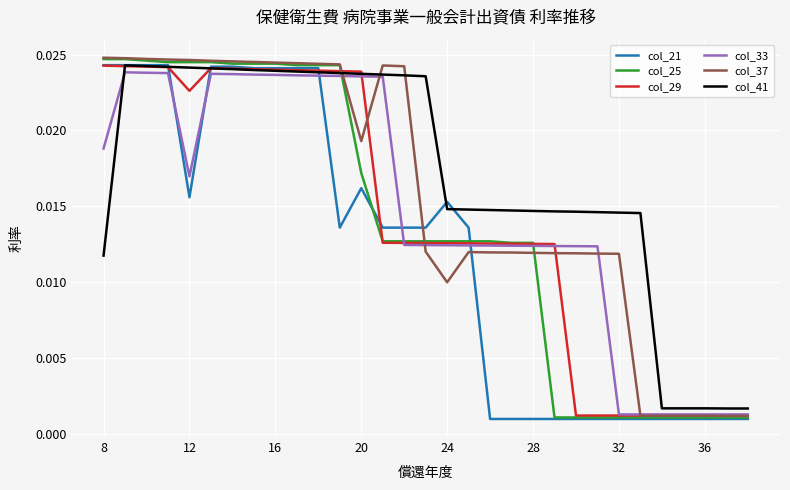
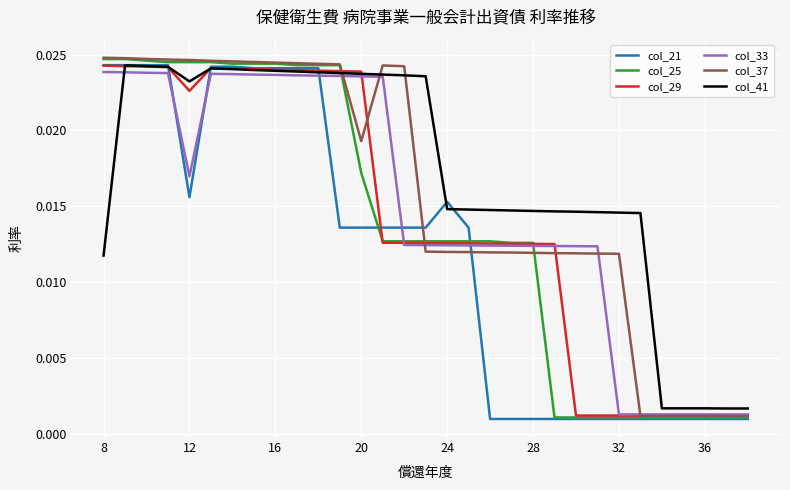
  {
    "col_21": {
      "12": 0.0156,
-     "20": 0.0162,
+     "20": 0.0136,
      "24": 0.0153,
      "28": 0.0010
    },
    "col_25": {
      "20": 0.0172
    },
    "col_29": {
      "12": 0.0226
    },
    "col_33": {
-     "8": 0.0188,
+     "8": 0.0239,
      "12": 0.0170,
      "16": 0.0237,
      "20": 0.0236
    },
    "col_37": {
      "20": 0.0193,
-     "24": 0.010,
+     "24": 0.012,
      "28": 0.012,
      "32": 0.012
    },
    "col_41": {
      "8": 0.0118,
-     "12": 0.0241,
+     "12": 0.0232,
      "24": 0.0148,
      "28": 0.0147,
      "32": 0.0146,
      "36": 0.0017
    }
  }
